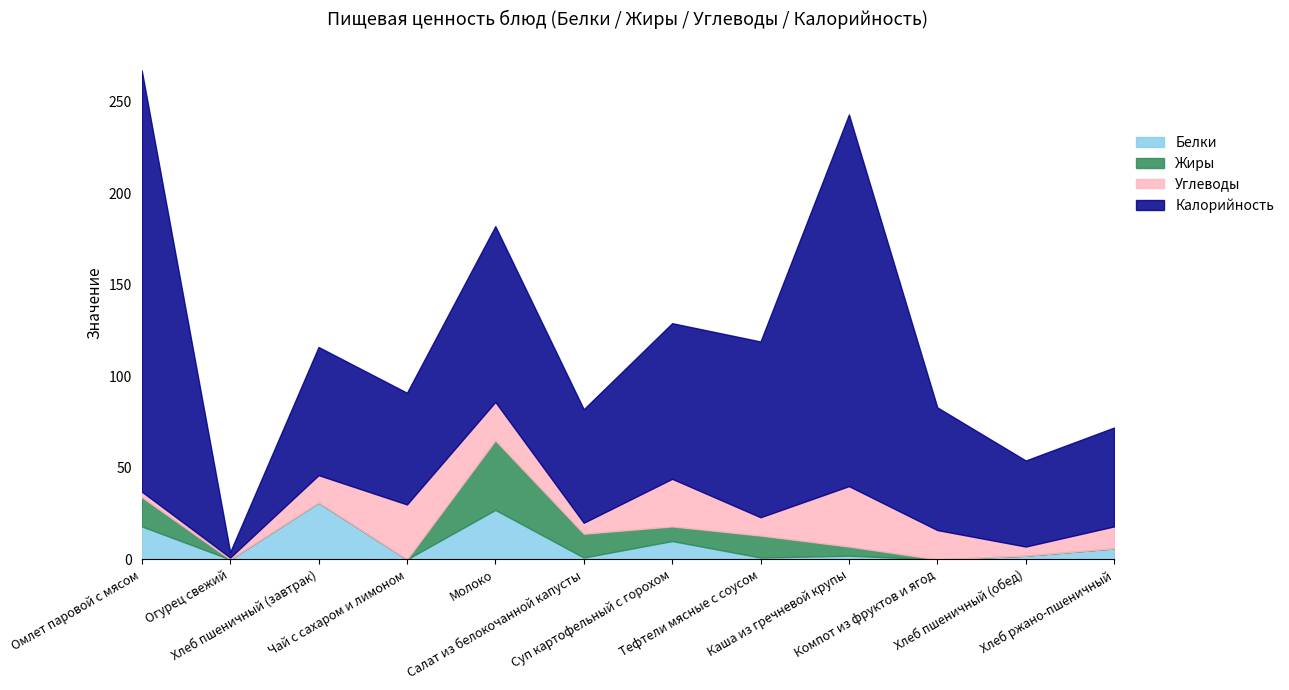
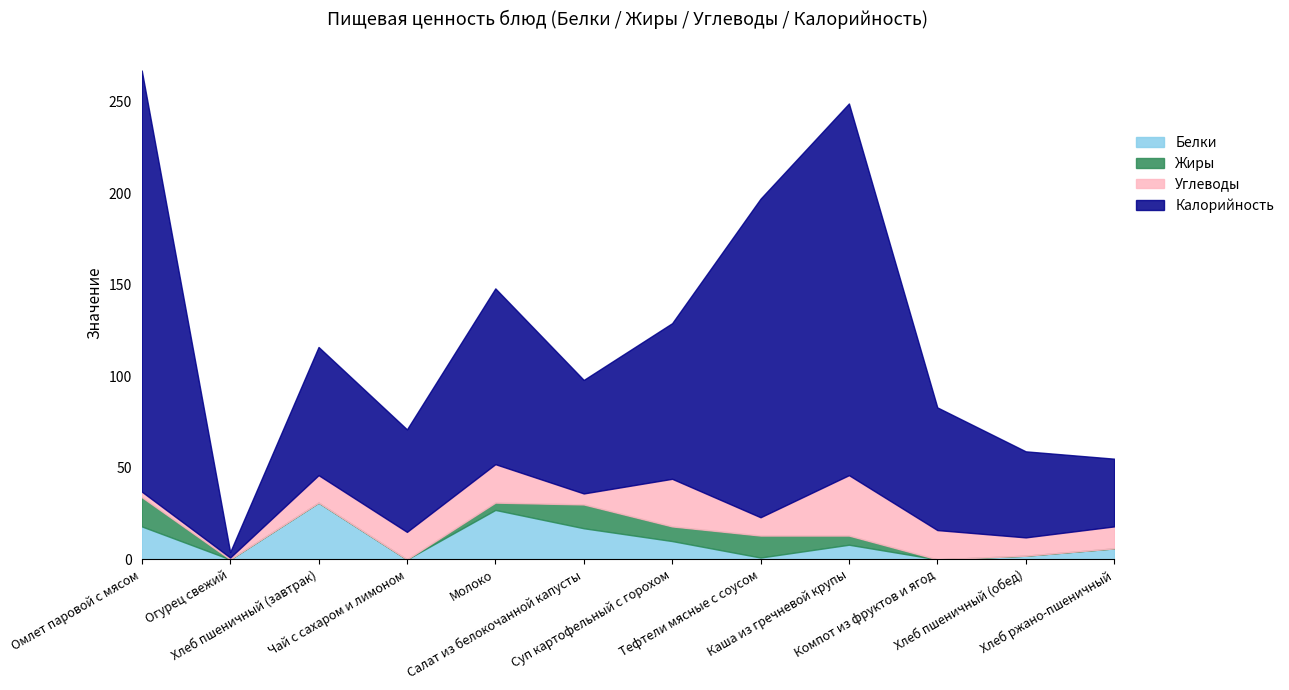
  {
    "Белки": {
      "Омлет паровой с мясом": 18,
      "Молоко": 27,
-     "Салат из белокочанной капусты": 1,
+     "Салат из белокочанной капусты": 17,
      "Суп картофельный с горохом": 10,
      "Тефтели мясные с соусом": 1,
-     "Каша из гречневой крупы": 2
+     "Каша из гречневой крупы": 8
    },
    "Жиры": {
      "Омлет паровой с мясом": 16,
-     "Молоко": 38,
+     "Молоко": 4,
      "Салат из белокочанной капусты": 13,
      "Суп картофельный с горохом": 8,
      "Тефтели мясные с соусом": 12,
      "Каша из гречневой крупы": 5
    },
    "Углеводы": {
      "Омлет паровой с мясом": 3,
      "Хлеб пшеничный (завтрак)": 15,
-     "Чай с сахаром и лимоном": 30,
+     "Чай с сахаром и лимоном": 15,
      "Молоко": 21,
      "Салат из белокочанной капусты": 6,
      "Суп картофельный с горохом": 26,
      "Тефтели мясные с соусом": 10,
      "Каша из гречневой крупы": 33,
      "Компот из фруктов и ягод": 16,
-     "Хлеб пшеничный (обед)": 5,
+     "Хлеб пшеничный (обед)": 10,
      "Хлеб ржано-пшеничный": 12
    },
    "Калорийность": {
      "Омлет паровой с мясом": 230,
      "Огурец свежий": 3,
      "Хлеб пшеничный (завтрак)": 70,
-     "Чай с сахаром и лимоном": 61,
+     "Чай с сахаром и лимоном": 56,
      "Молоко": 96,
      "Салат из белокочанной капусты": 62,
      "Суп картофельный с горохом": 85,
-     "Тефтели мясные с соусом": 96,
+     "Тефтели мясные с соусом": 174,
      "Каша из гречневой крупы": 203,
      "Компот из фруктов и ягод": 67,
      "Хлеб пшеничный (обед)": 47,
-     "Хлеб ржано-пшеничный": 54
+     "Хлеб ржано-пшеничный": 37
    }
  }
